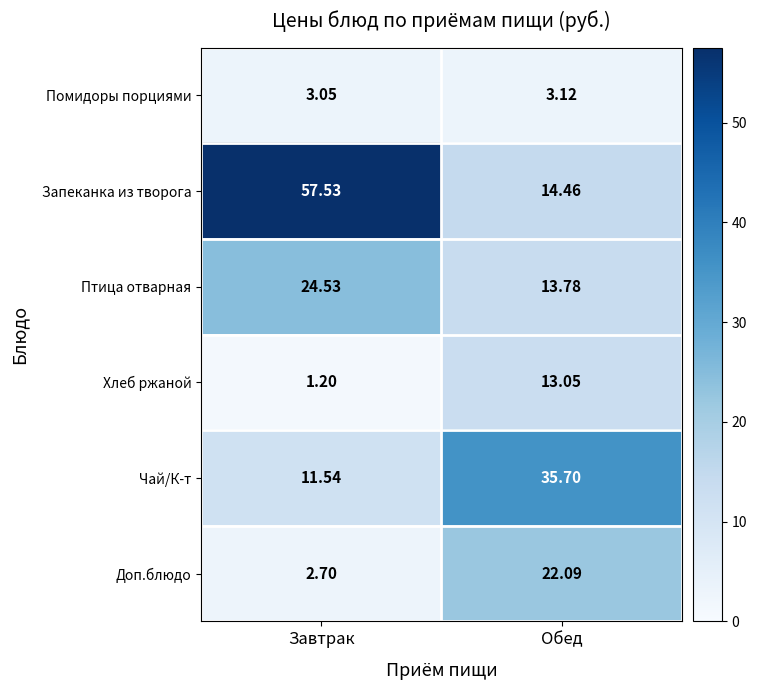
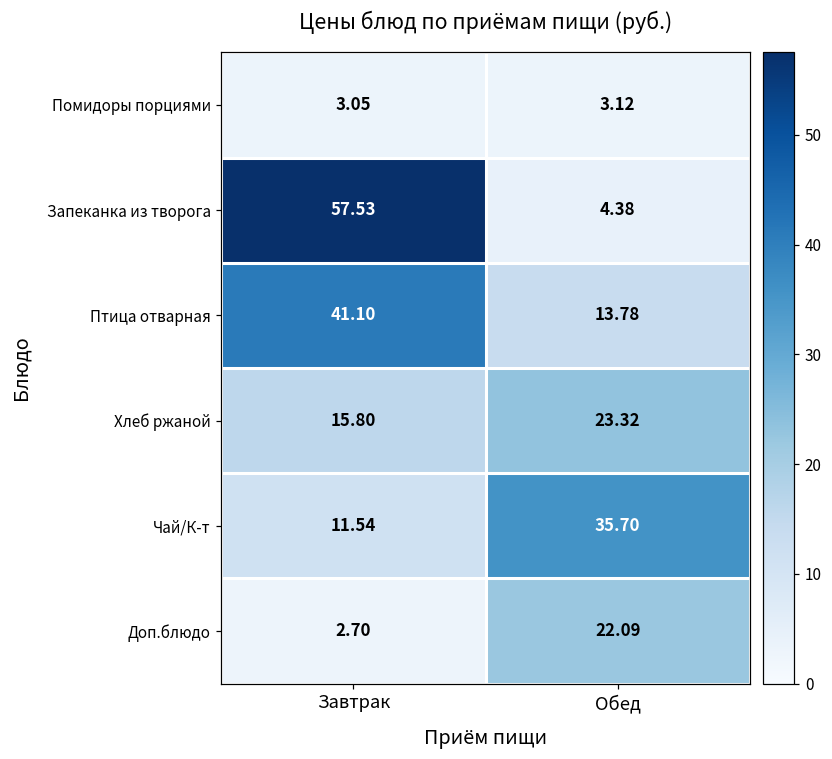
  {
    "Помидоры порциями": {
      "Завтрак": 3.05,
      "Обед": 3.12
    },
    "Запеканка из творога": {
      "Завтрак": 57.53,
-     "Обед": 14.46
+     "Обед": 4.38
    },
    "Птица отварная": {
-     "Завтрак": 24.53,
+     "Завтрак": 41.10,
      "Обед": 13.78
    },
    "Хлеб ржаной": {
-     "Завтрак": 1.20,
-     "Обед": 13.05
+     "Завтрак": 15.80,
+     "Обед": 23.32
    },
    "Чай/К-т": {
      "Завтрак": 11.54,
      "Обед": 35.70
    },
    "Доп.блюдо": {
      "Завтрак": 2.70,
      "Обед": 22.09
    }
  }
